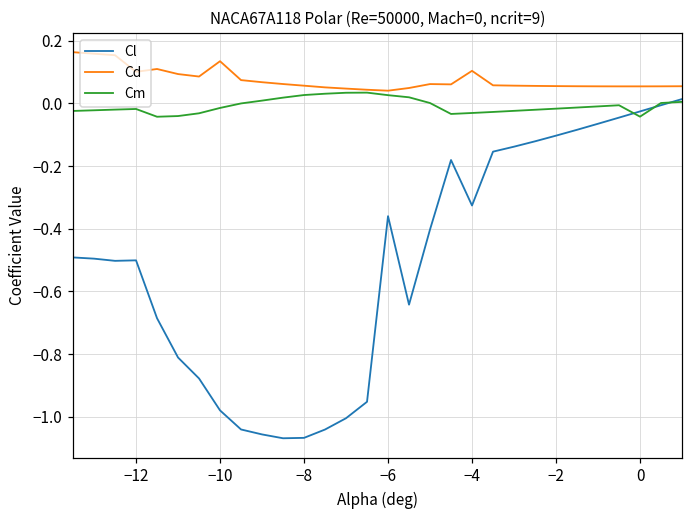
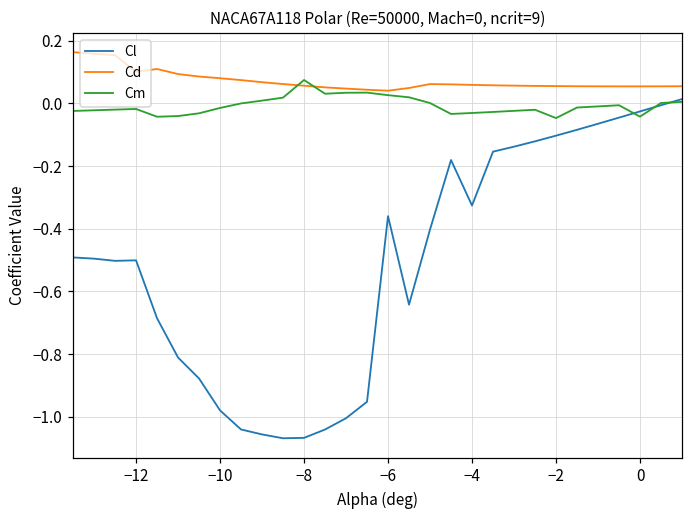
  {
    "Cl": {
      "−12": -0.50,
      "−10": -0.98,
      "−8": -1.07,
      "−6": -0.36,
      "−4": -0.33,
      "−2": -0.10,
      "0": -0.03
    },
    "Cd": {
-     "−10": 0.14,
+     "−10": 0.08,
      "−8": 0.06,
      "−6": 0.04,
-     "−4": 0.10,
+     "−4": 0.06,
      "−2": 0.06,
      "0": 0.05
    },
    "Cm": {
      "−12": -0.02,
      "−10": -0.01,
-     "−8": 0.03,
+     "−8": 0.08,
      "−6": 0.03,
      "−4": -0.03,
-     "−2": -0.02,
+     "−2": -0.05,
      "0": -0.04
    }
  }
